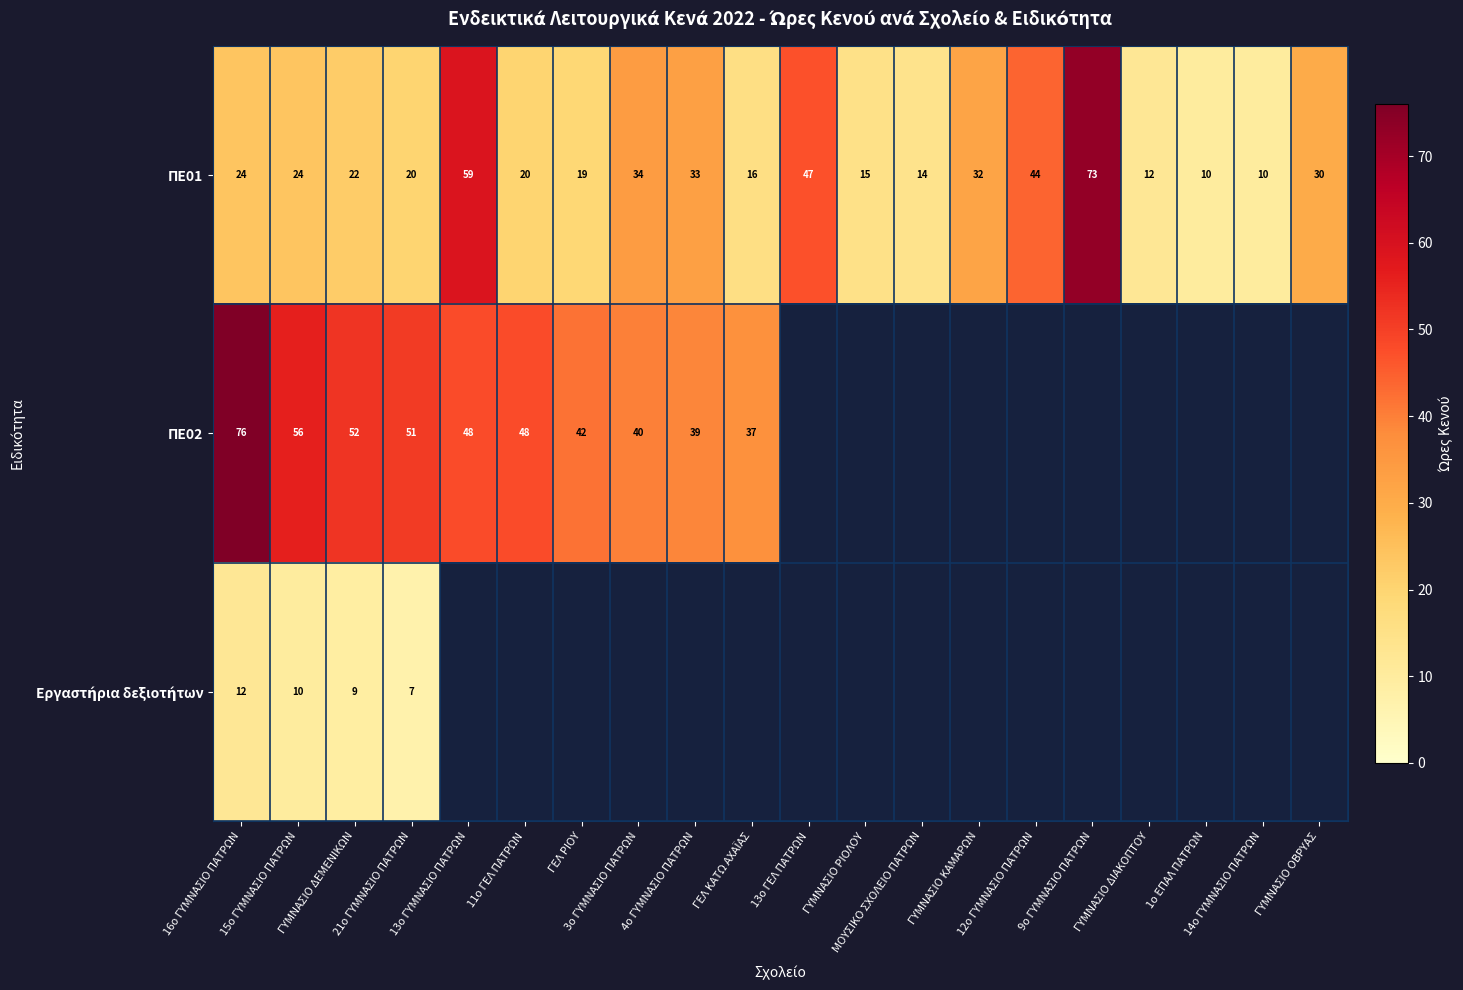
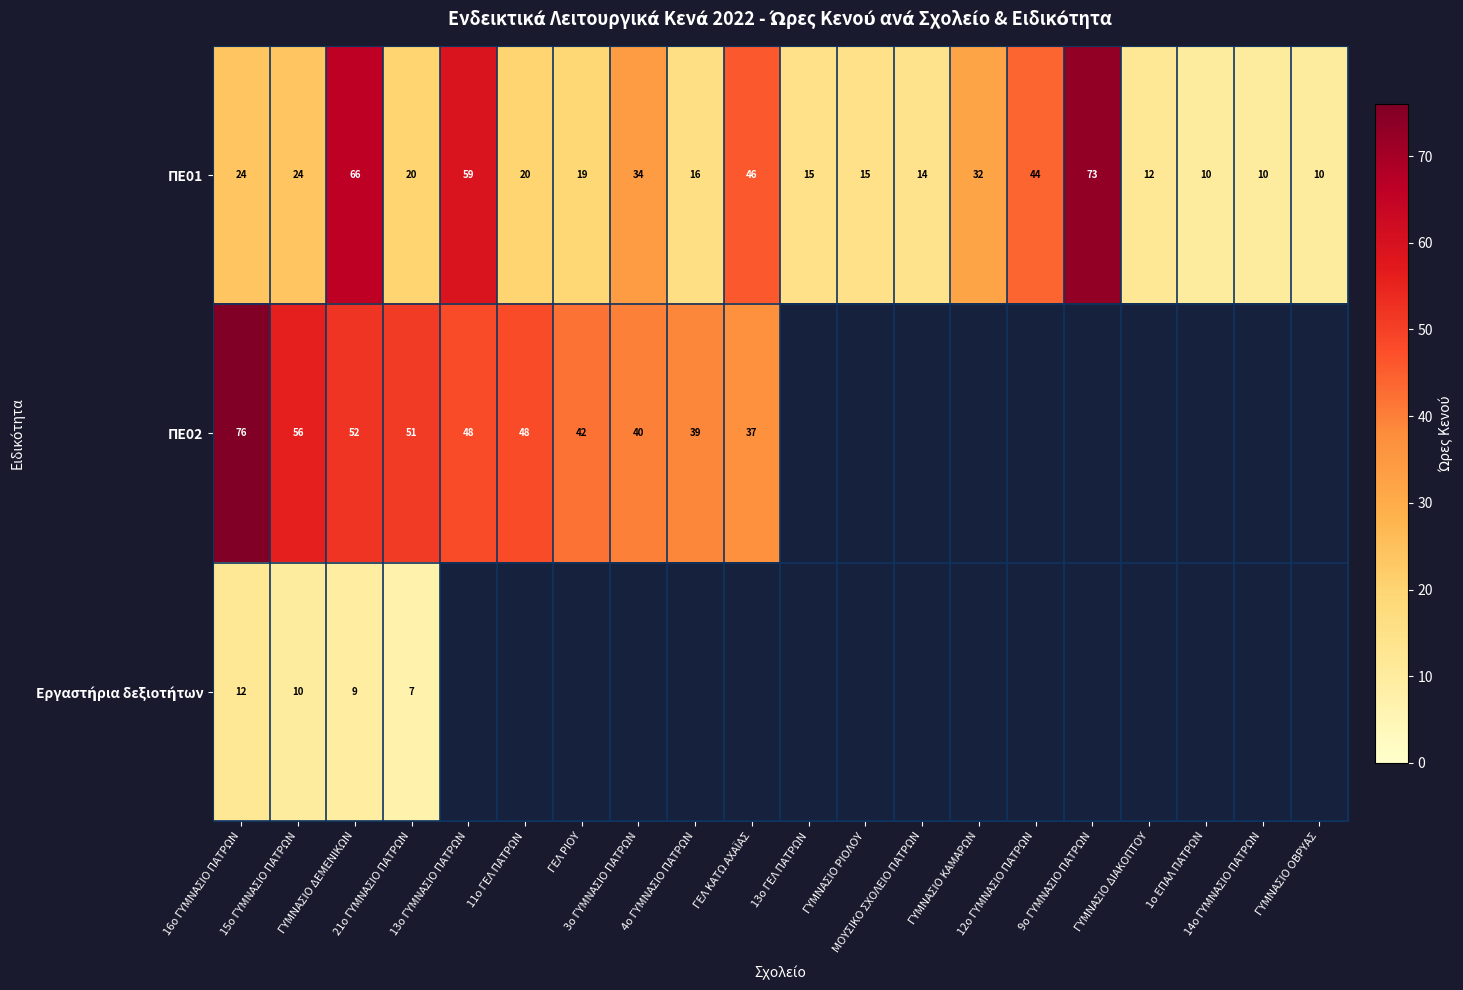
  {
    "ΠΕ01": {
      "16ο ΓΥΜΝΑΣΙΟ ΠΑΤΡΩΝ": 24,
      "15ο ΓΥΜΝΑΣΙΟ ΠΑΤΡΩΝ": 24,
-     "ΓΥΜΝΑΣΙΟ ΔΕΜΕΝΙΚΩΝ": 22,
+     "ΓΥΜΝΑΣΙΟ ΔΕΜΕΝΙΚΩΝ": 66,
      "21ο ΓΥΜΝΑΣΙΟ ΠΑΤΡΩΝ": 20,
      "13ο ΓΥΜΝΑΣΙΟ ΠΑΤΡΩΝ": 59,
      "11ο ΓΕΛ ΠΑΤΡΩΝ": 20,
      "ΓΕΛ ΡΙΟΥ": 19,
      "3ο ΓΥΜΝΑΣΙΟ ΠΑΤΡΩΝ": 34,
-     "4ο ΓΥΜΝΑΣΙΟ ΠΑΤΡΩΝ": 33,
-     "ΓΕΛ ΚΑΤΩ ΑΧΑΪΑΣ": 16,
-     "13ο ΓΕΛ ΠΑΤΡΩΝ": 47,
+     "4ο ΓΥΜΝΑΣΙΟ ΠΑΤΡΩΝ": 16,
+     "ΓΕΛ ΚΑΤΩ ΑΧΑΪΑΣ": 46,
+     "13ο ΓΕΛ ΠΑΤΡΩΝ": 15,
      "ΓΥΜΝΑΣΙΟ ΡΙΟΛΟΥ": 15,
      "ΜΟΥΣΙΚΟ ΣΧΟΛΕΙΟ ΠΑΤΡΩΝ": 14,
      "ΓΥΜΝΑΣΙΟ ΚΑΜΑΡΩΝ": 32,
      "12ο ΓΥΜΝΑΣΙΟ ΠΑΤΡΩΝ": 44,
      "9ο ΓΥΜΝΑΣΙΟ ΠΑΤΡΩΝ": 73,
      "ΓΥΜΝΑΣΙΟ ΔΙΑΚΟΠΤΟΥ": 12,
      "1ο ΕΠΑΛ ΠΑΤΡΩΝ": 10,
      "14ο ΓΥΜΝΑΣΙΟ ΠΑΤΡΩΝ": 10,
-     "ΓΥΜΝΑΣΙΟ ΟΒΡΥΑΣ": 30
+     "ΓΥΜΝΑΣΙΟ ΟΒΡΥΑΣ": 10
    },
    "ΠΕ02": {
      "16ο ΓΥΜΝΑΣΙΟ ΠΑΤΡΩΝ": 76,
      "15ο ΓΥΜΝΑΣΙΟ ΠΑΤΡΩΝ": 56,
      "ΓΥΜΝΑΣΙΟ ΔΕΜΕΝΙΚΩΝ": 52,
      "21ο ΓΥΜΝΑΣΙΟ ΠΑΤΡΩΝ": 51,
      "13ο ΓΥΜΝΑΣΙΟ ΠΑΤΡΩΝ": 48,
      "11ο ΓΕΛ ΠΑΤΡΩΝ": 48,
      "ΓΕΛ ΡΙΟΥ": 42,
      "3ο ΓΥΜΝΑΣΙΟ ΠΑΤΡΩΝ": 40,
      "4ο ΓΥΜΝΑΣΙΟ ΠΑΤΡΩΝ": 39,
      "ΓΕΛ ΚΑΤΩ ΑΧΑΪΑΣ": 37
    },
    "Εργαστήρια δεξιοτήτων": {
      "16ο ΓΥΜΝΑΣΙΟ ΠΑΤΡΩΝ": 12,
      "15ο ΓΥΜΝΑΣΙΟ ΠΑΤΡΩΝ": 10,
      "ΓΥΜΝΑΣΙΟ ΔΕΜΕΝΙΚΩΝ": 9,
      "21ο ΓΥΜΝΑΣΙΟ ΠΑΤΡΩΝ": 7
    }
  }
